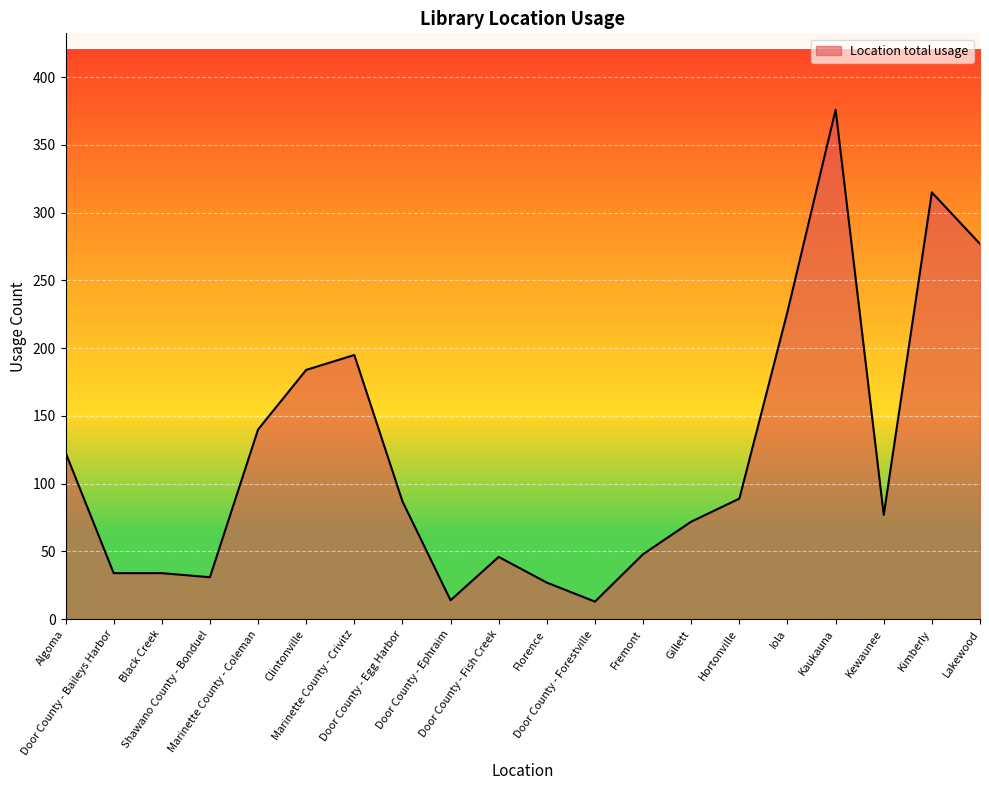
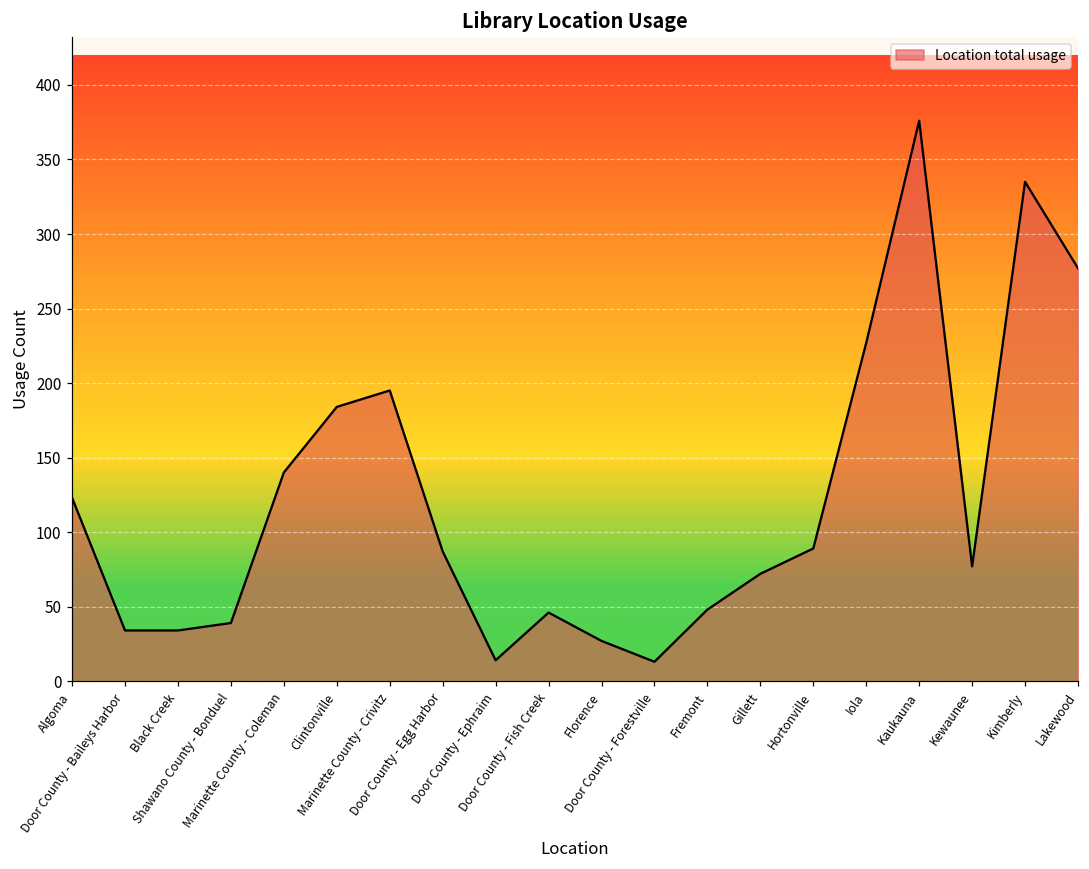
  {
    "Algoma": 123,
    "Door County - Baileys Harbor": 34,
    "Black Creek": 34,
-   "Shawano County - Bonduel": 31,
+   "Shawano County - Bonduel": 39,
    "Marinette County - Coleman": 140,
    "Clintonville": 184,
    "Marinette County - Crivitz": 195,
    "Door County - Egg Harbor": 87,
    "Door County - Ephraim": 14,
    "Door County - Fish Creek": 46,
    "Florence": 27,
    "Door County - Forestville": 13,
    "Fremont": 48,
    "Gillett": 72,
    "Hortonville": 89,
    "Iola": 227,
    "Kaukauna": 376,
    "Kewaunee": 77,
-   "Kimberly": 315,
+   "Kimberly": 335,
    "Lakewood": 277
  }
